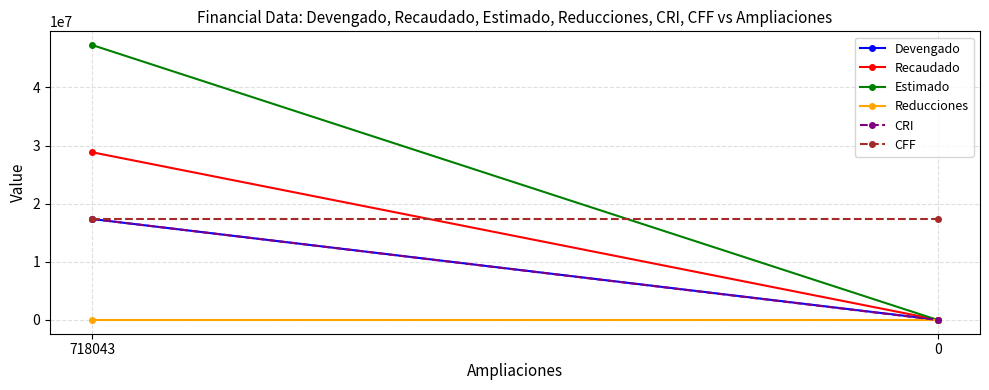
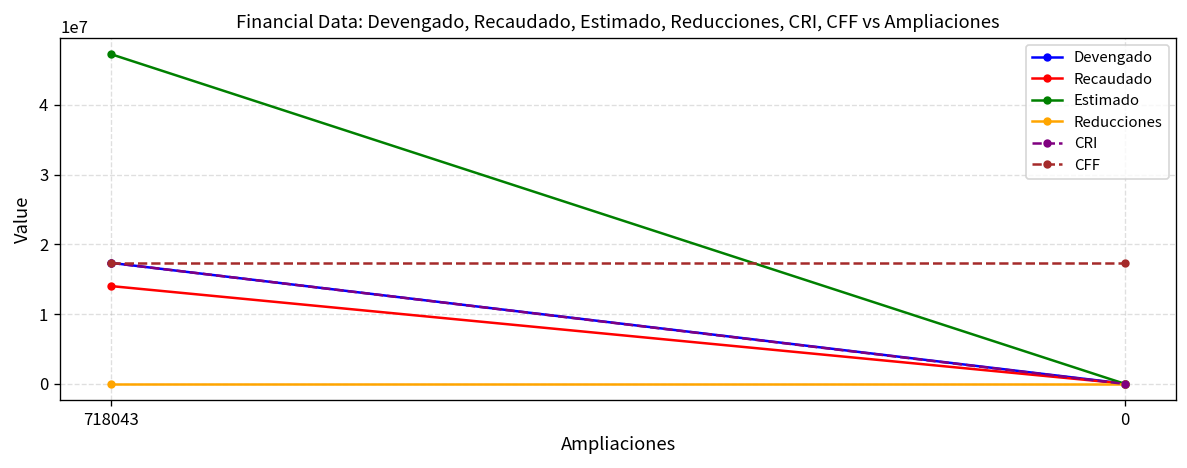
  {
    "Recaudado": {
-     "718043": 29000000
+     "718043": 14000000
    },
    "Estimado": {
      "718043": 47000000
    },
    "Reducciones": {
      "718043": 0
    },
    "CFF": {
      "0": 17000000
    }
  }
